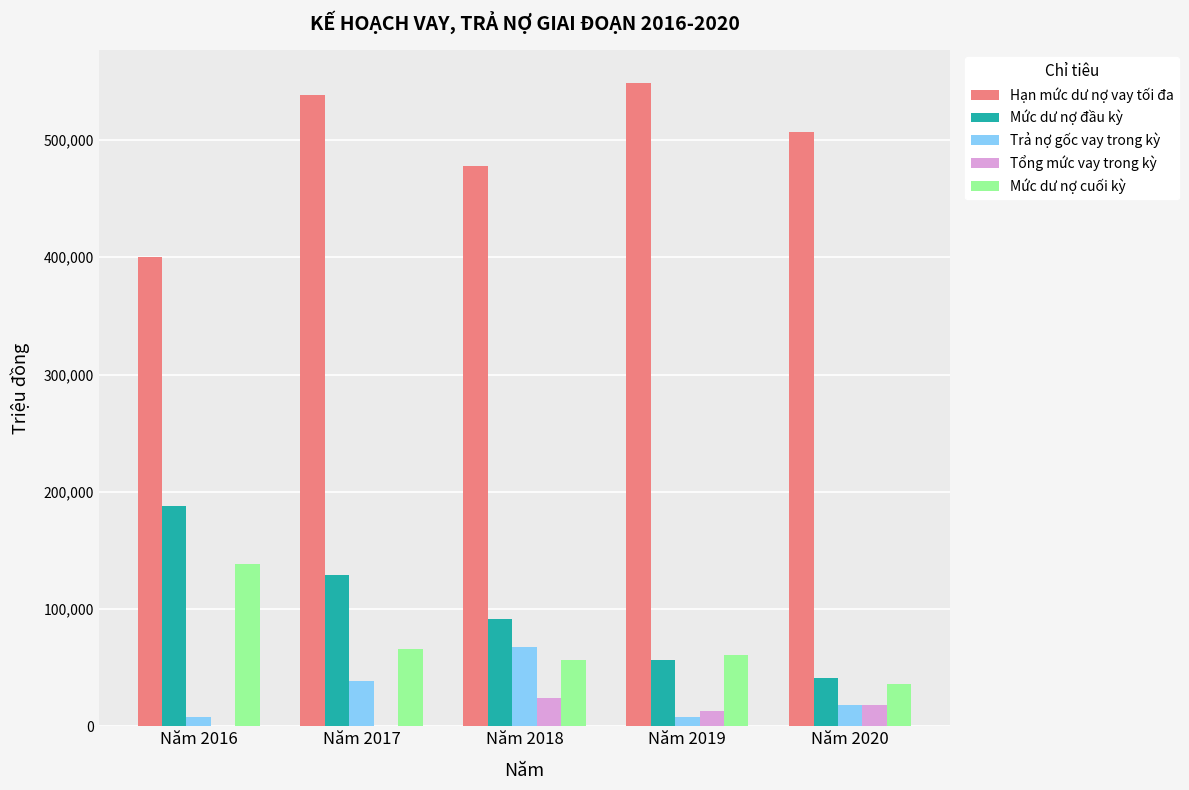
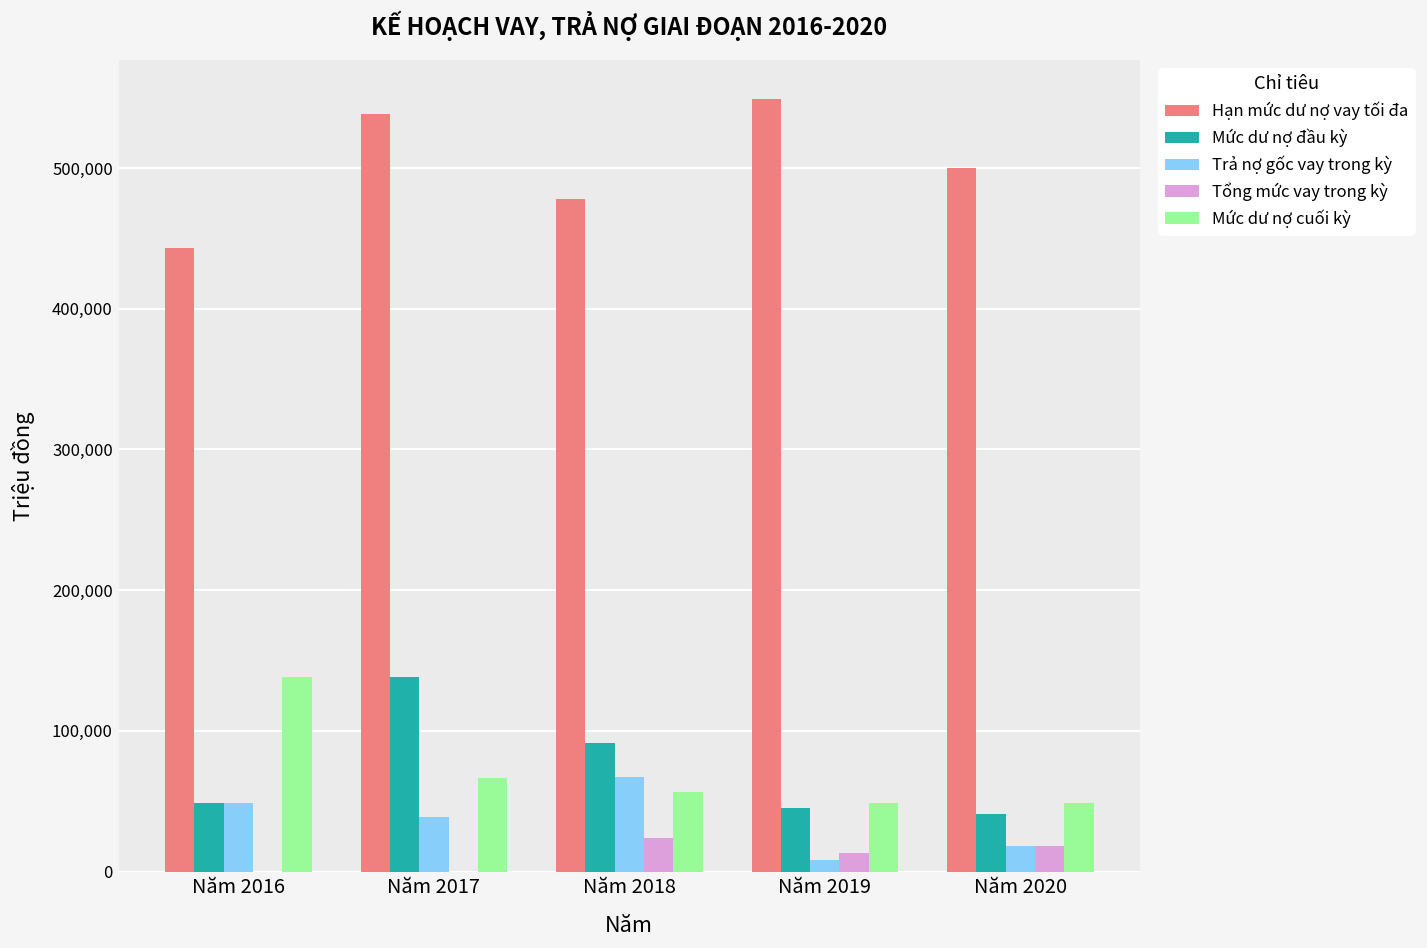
  {
    "Hạn mức dư nợ vay tối đa": {
-     "Năm 2016": "400,000",
+     "Năm 2016": "443,000",
      "Năm 2017": "538,000",
      "Năm 2018": "478,000",
      "Năm 2019": "549,000",
-     "Năm 2020": "507,000"
+     "Năm 2020": "500,000"
    },
    "Mức dư nợ đầu kỳ": {
-     "Năm 2016": "188,000",
-     "Năm 2017": "129,000",
+     "Năm 2016": "49,000",
+     "Năm 2017": "139,000",
      "Năm 2018": "92,000",
-     "Năm 2019": "56,000",
+     "Năm 2019": "45,000",
      "Năm 2020": "41,000"
    },
    "Trả nợ gốc vay trong kỳ": {
-     "Năm 2016": "8,000",
+     "Năm 2016": "49,000",
      "Năm 2017": "38,000",
      "Năm 2018": "67,000",
      "Năm 2019": "8,000",
      "Năm 2020": "18,000"
    },
    "Tổng mức vay trong kỳ": {
      "Năm 2016": "0",
      "Năm 2017": "0",
      "Năm 2018": "24,000",
      "Năm 2019": "13,000",
      "Năm 2020": "18,000"
    },
    "Mức dư nợ cuối kỳ": {
      "Năm 2016": "139,000",
      "Năm 2017": "66,000",
      "Năm 2018": "56,000",
-     "Năm 2019": "61,000",
-     "Năm 2020": "36,000"
+     "Năm 2019": "49,000",
+     "Năm 2020": "49,000"
    }
  }
